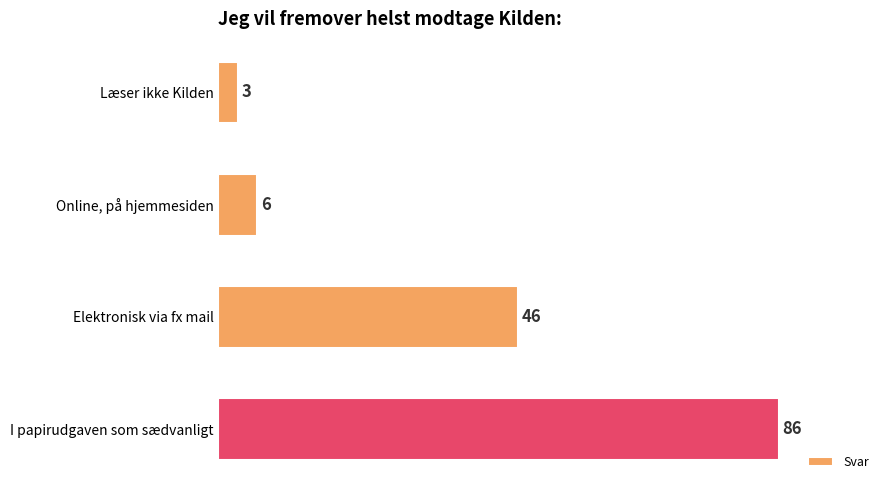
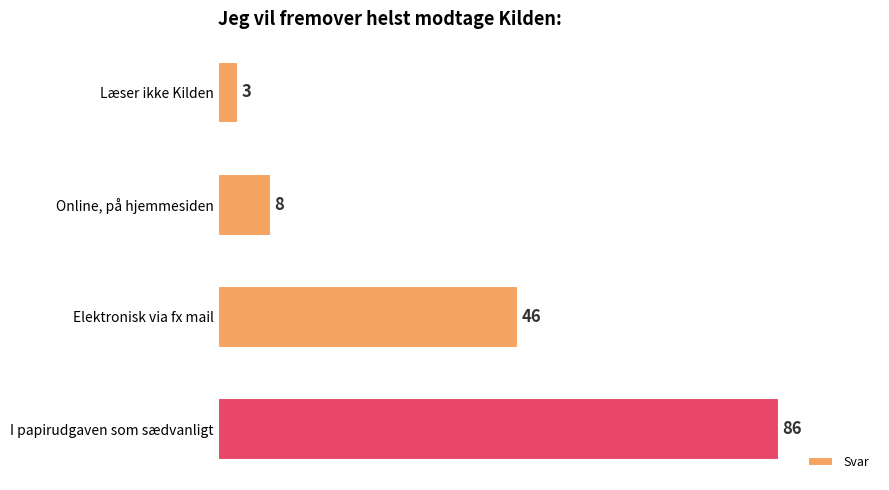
  {
    "Læser ikke Kilden": 3,
-   "Online, på hjemmesiden": 6,
+   "Online, på hjemmesiden": 8,
    "Elektronisk via fx mail": 46,
    "I papirudgaven som sædvanligt": 86
  }
